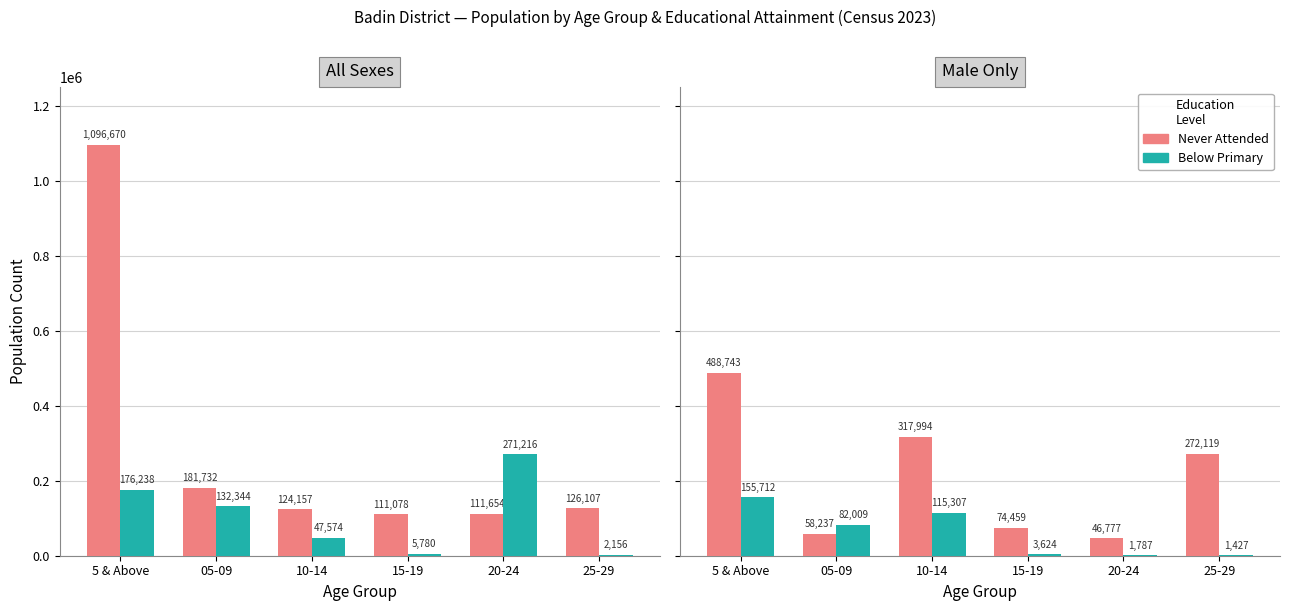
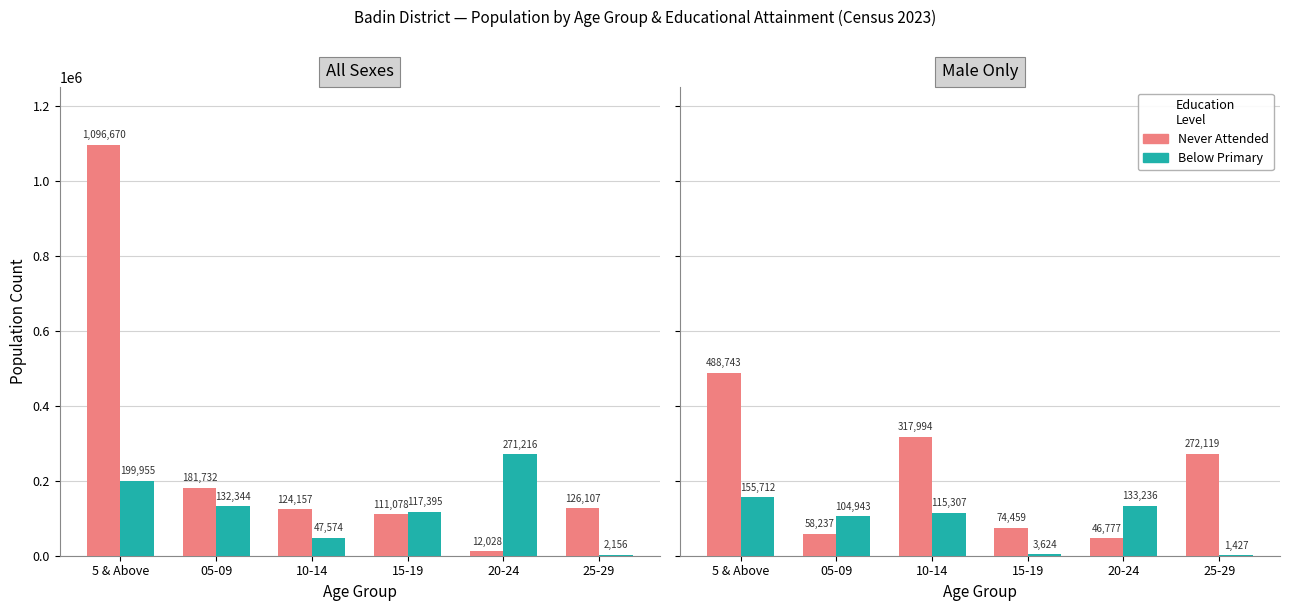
  {
    "All Sexes": {
      "Never Attended": {
        "5 & Above": "1,096,670",
        "05-09": "181,732",
        "10-14": "124,157",
        "15-19": "111,078",
-       "20-24": "111,654",
+       "20-24": "12,028",
        "25-29": "126,107"
      },
      "Below Primary": {
-       "5 & Above": "176,238",
+       "5 & Above": "199,955",
        "05-09": "132,344",
        "10-14": "47,574",
-       "15-19": "5,780",
+       "15-19": "117,395",
        "20-24": "271,216",
        "25-29": "2,156"
      }
    },
    "Male Only": {
      "Never Attended": {
        "5 & Above": "488,743",
        "05-09": "58,237",
        "10-14": "317,994",
        "15-19": "74,459",
        "20-24": "46,777",
        "25-29": "272,119"
      },
      "Below Primary": {
        "5 & Above": "155,712",
-       "05-09": "82,009",
+       "05-09": "104,943",
        "10-14": "115,307",
        "15-19": "3,624",
-       "20-24": "1,787",
+       "20-24": "133,236",
        "25-29": "1,427"
      }
    }
  }
